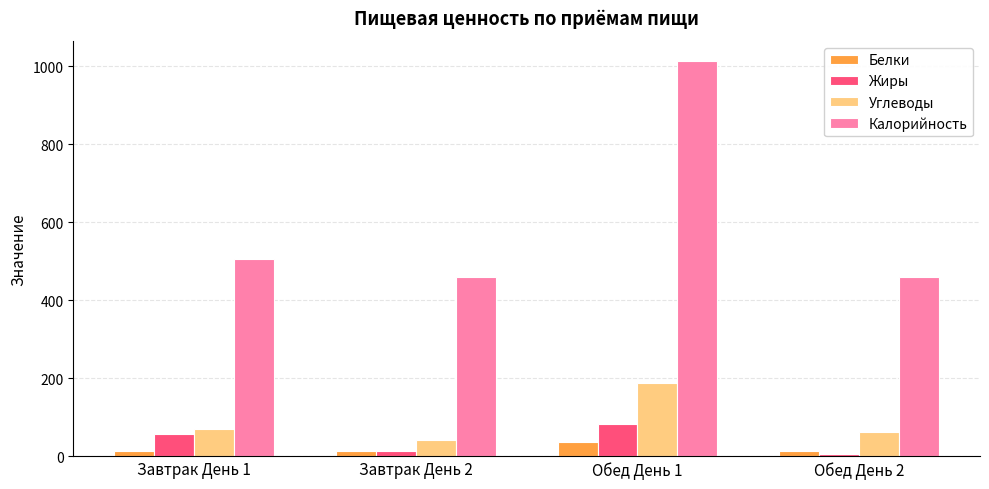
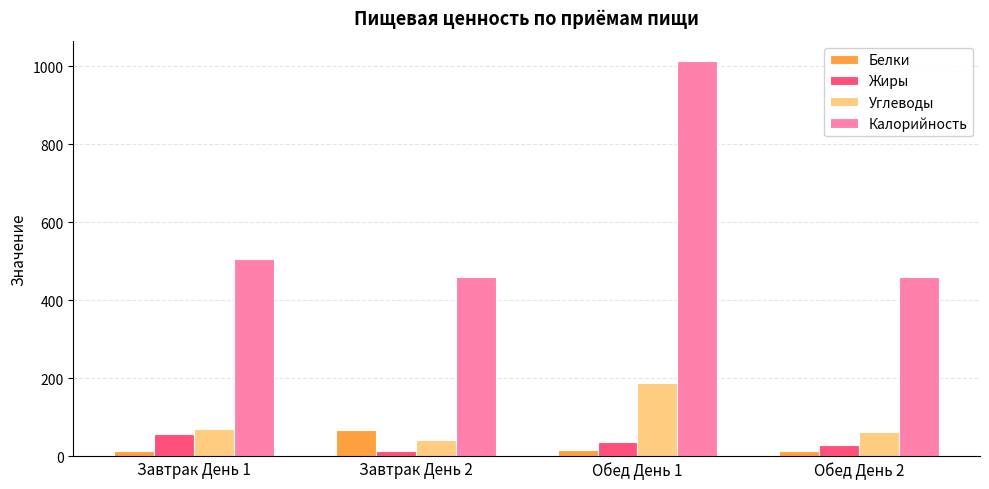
  {
    "Белки": {
      "Завтрак День 1": 10,
-     "Завтрак День 2": 10,
-     "Обед День 1": 40,
+     "Завтрак День 2": 70,
+     "Обед День 1": 20,
      "Обед День 2": 10
    },
    "Жиры": {
      "Завтрак День 1": 60,
      "Завтрак День 2": 20,
-     "Обед День 1": 80,
-     "Обед День 2": 10
+     "Обед День 1": 40,
+     "Обед День 2": 30
    },
    "Углеводы": {
      "Завтрак День 1": 70,
      "Завтрак День 2": 40,
      "Обед День 1": 190,
      "Обед День 2": 60
    },
    "Калорийность": {
      "Завтрак День 1": 510,
      "Завтрак День 2": 460,
      "Обед День 1": 1010,
      "Обед День 2": 460
    }
  }
